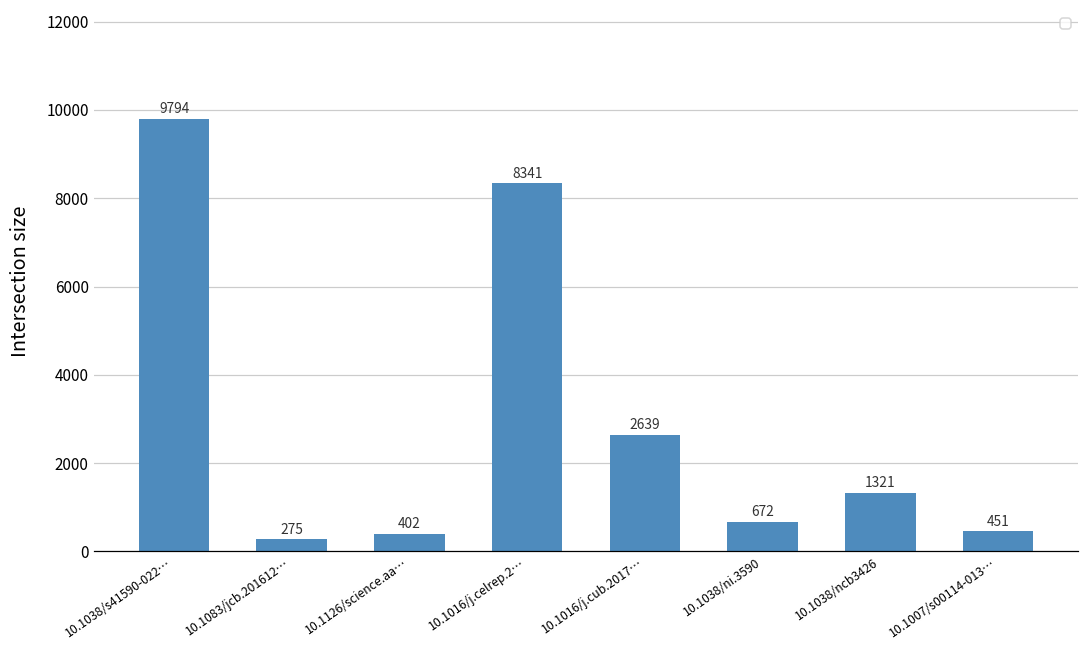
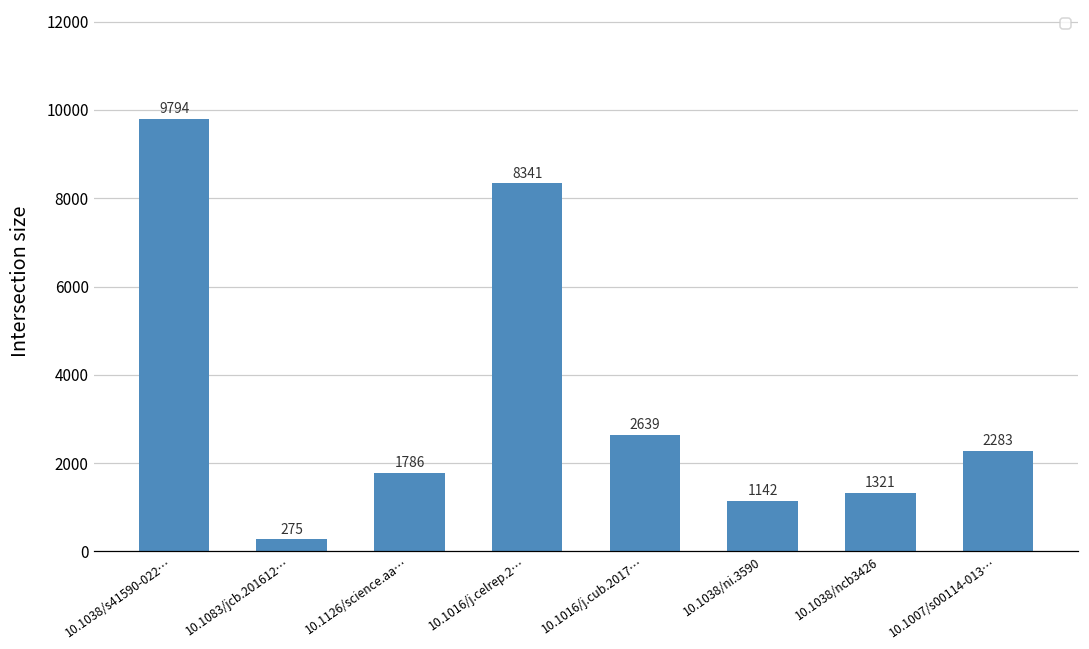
  {
    "10.1038/s41590-022…": 9794,
    "10.1083/jcb.201612…": 275,
-   "10.1126/science.aa…": 402,
+   "10.1126/science.aa…": 1786,
    "10.1016/j.celrep.2…": 8341,
    "10.1016/j.cub.2017…": 2639,
-   "10.1038/ni.3590": 672,
+   "10.1038/ni.3590": 1142,
    "10.1038/ncb3426": 1321,
-   "10.1007/s00114-013…": 451
+   "10.1007/s00114-013…": 2283
  }
